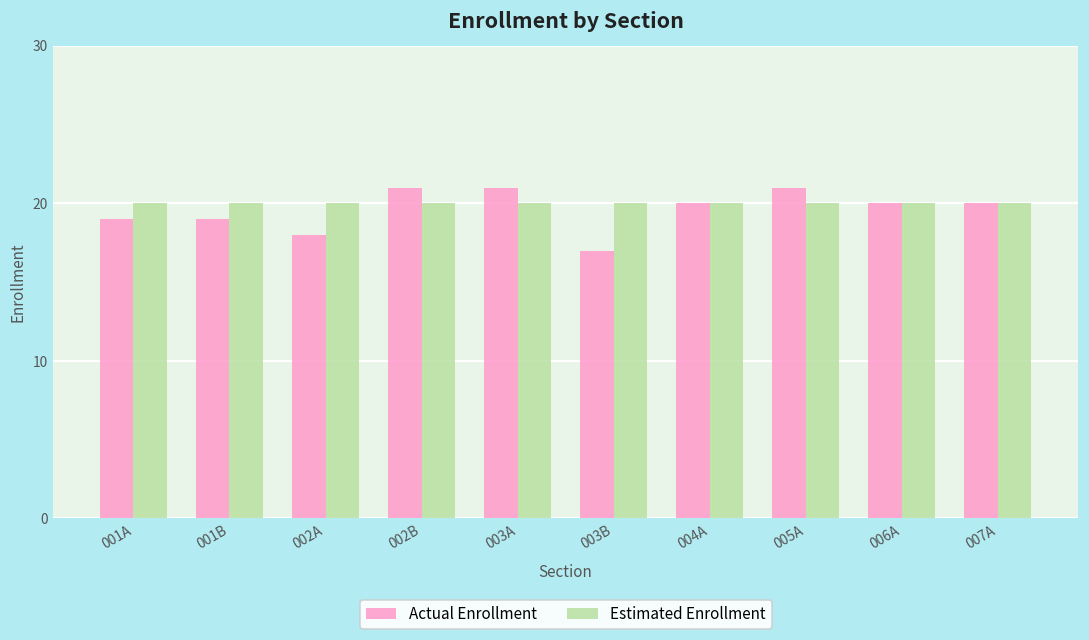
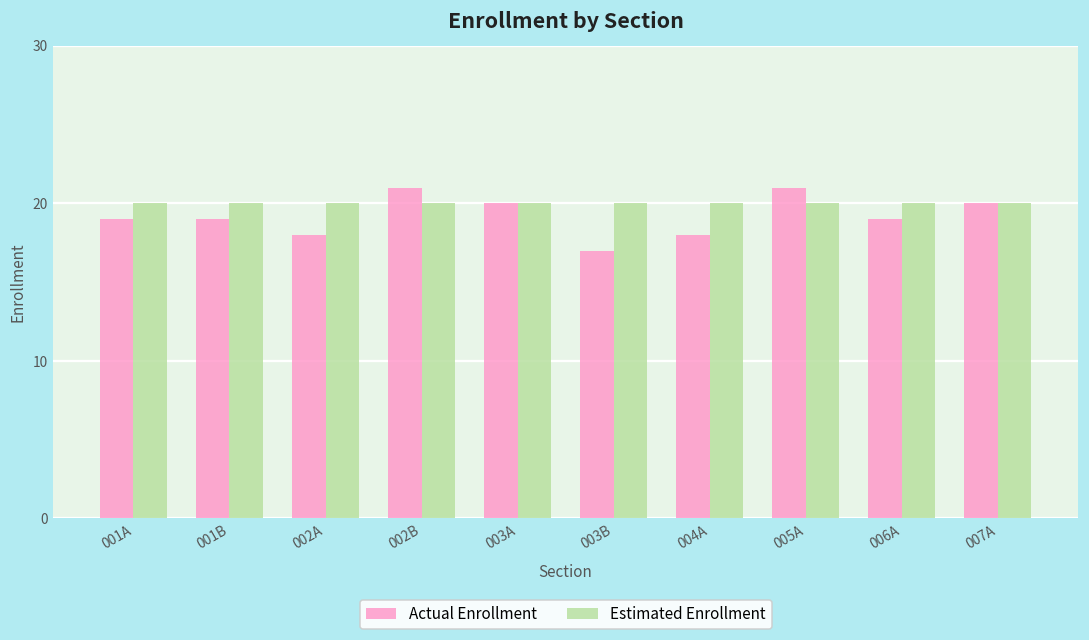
  {
    "Actual Enrollment": {
      "001A": 19,
      "001B": 19,
      "002A": 18,
      "002B": 21,
-     "003A": 21,
+     "003A": 20,
      "003B": 17,
-     "004A": 20,
+     "004A": 18,
      "005A": 21,
-     "006A": 20,
+     "006A": 19,
      "007A": 20
    },
    "Estimated Enrollment": {
      "001A": 20,
      "001B": 20,
      "002A": 20,
      "002B": 20,
      "003A": 20,
      "003B": 20,
      "004A": 20,
      "005A": 20,
      "006A": 20,
      "007A": 20
    }
  }
